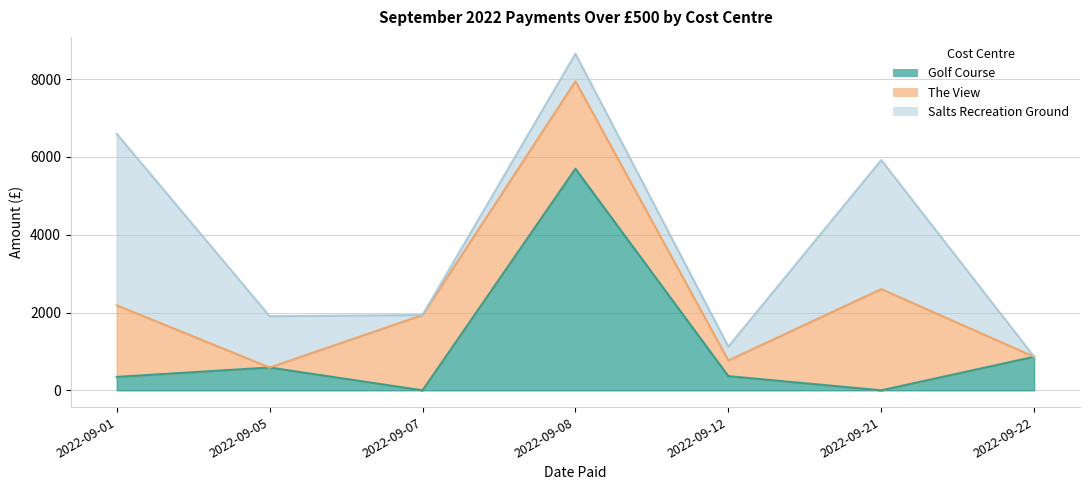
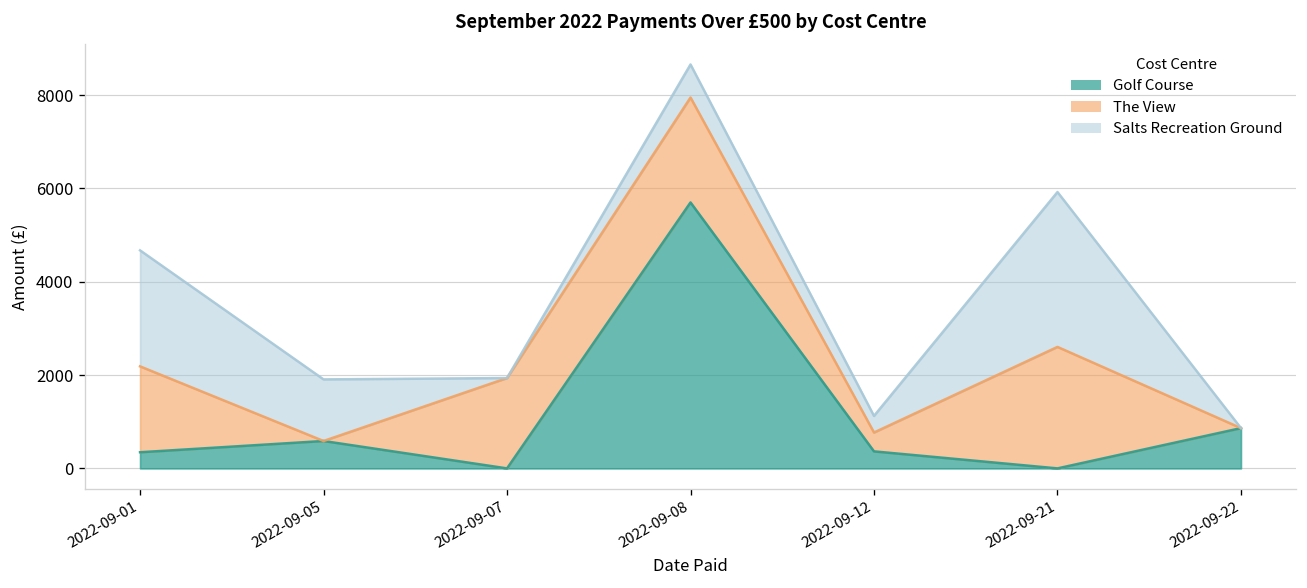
  {
    "Golf Course": {
      "2022-09-01": 300,
      "2022-09-07": 0,
      "2022-09-08": 5700,
      "2022-09-12": 400,
      "2022-09-21": 0
    },
    "The View": {
      "2022-09-01": 1800,
      "2022-09-08": 2200,
      "2022-09-12": 400,
      "2022-09-21": 2600
    },
    "Salts Recreation Ground": {
-     "2022-09-01": 4400,
+     "2022-09-01": 2500,
      "2022-09-05": 1300,
      "2022-09-08": 700,
      "2022-09-12": 400,
      "2022-09-21": 3300
    }
  }
